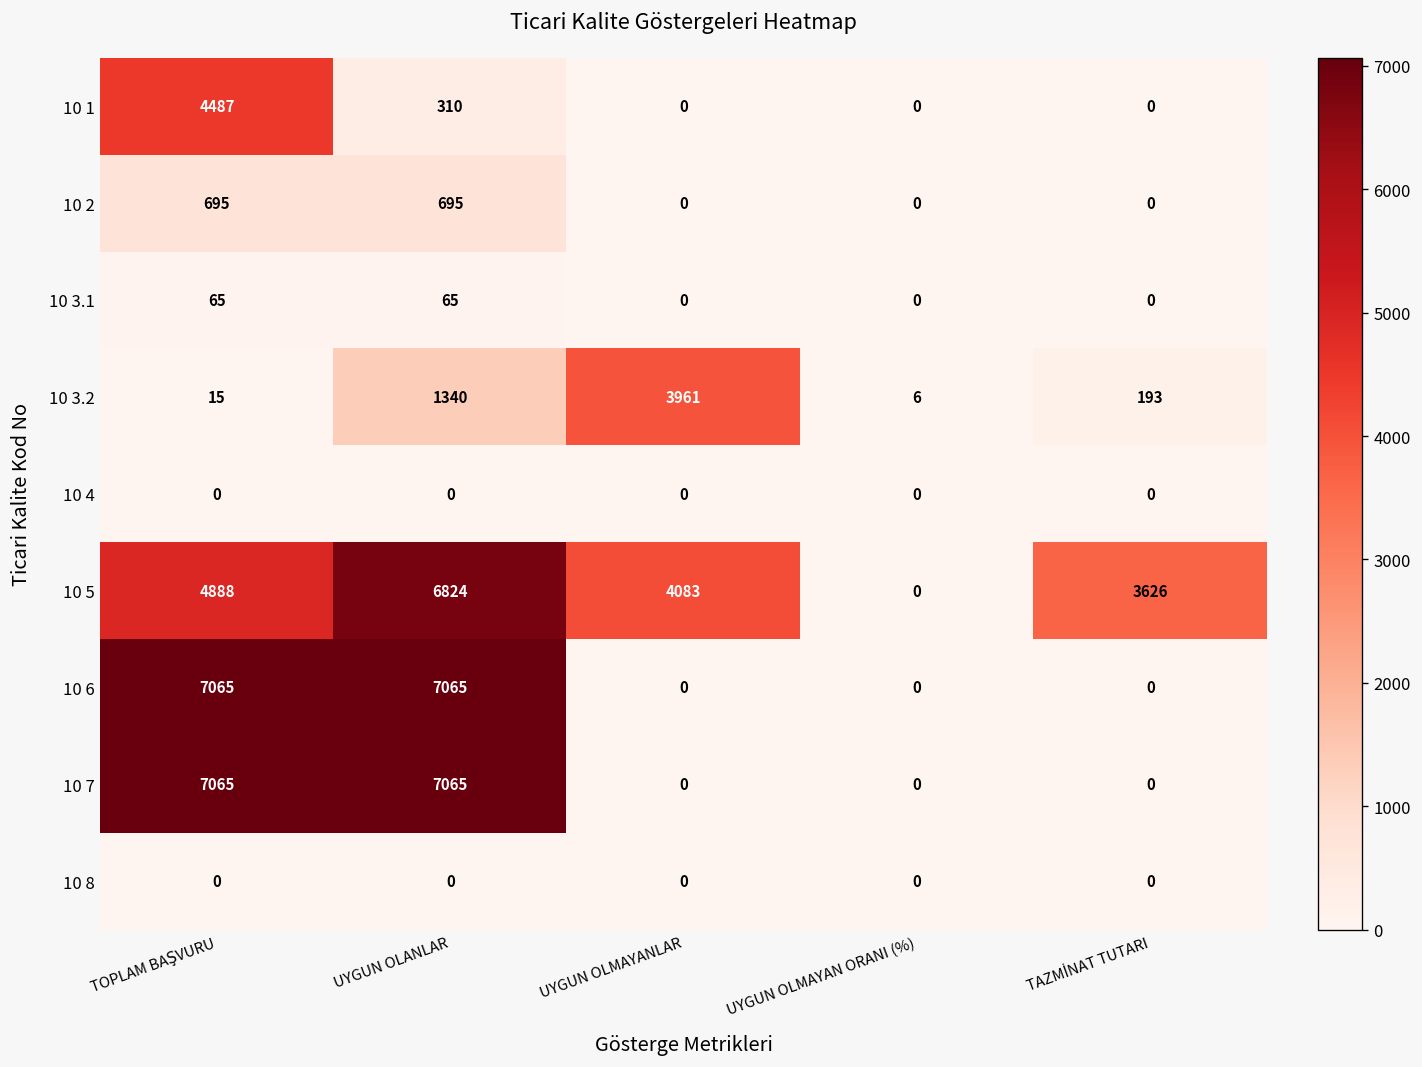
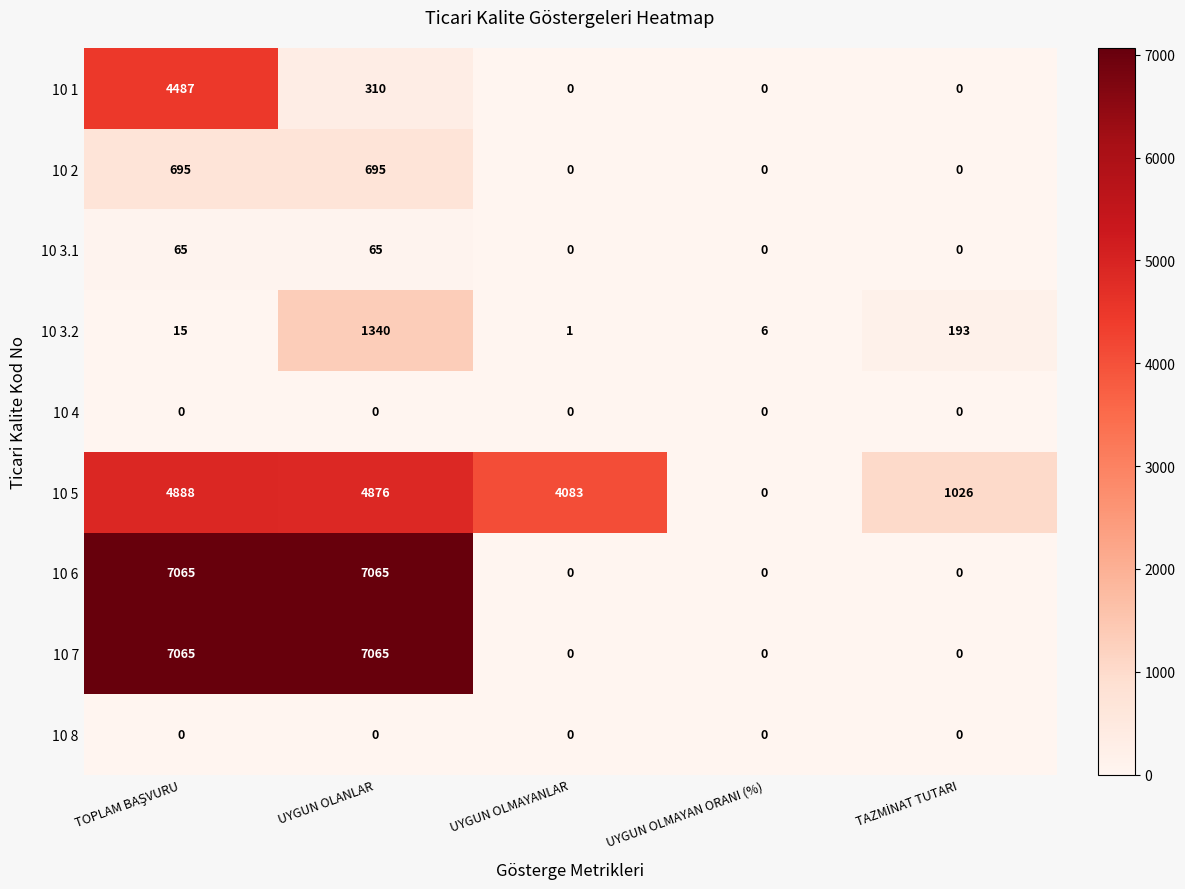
  {
    "10 1": {
      "TOPLAM BAŞVURU": 4487,
      "UYGUN OLANLAR": 310,
      "UYGUN OLMAYANLAR": 0,
      "UYGUN OLMAYAN ORANI (%)": 0,
      "TAZMİNAT TUTARI": 0
    },
    "10 2": {
      "TOPLAM BAŞVURU": 695,
      "UYGUN OLANLAR": 695,
      "UYGUN OLMAYANLAR": 0,
      "UYGUN OLMAYAN ORANI (%)": 0,
      "TAZMİNAT TUTARI": 0
    },
    "10 3.1": {
      "TOPLAM BAŞVURU": 65,
      "UYGUN OLANLAR": 65,
      "UYGUN OLMAYANLAR": 0,
      "UYGUN OLMAYAN ORANI (%)": 0,
      "TAZMİNAT TUTARI": 0
    },
    "10 3.2": {
      "TOPLAM BAŞVURU": 15,
      "UYGUN OLANLAR": 1340,
-     "UYGUN OLMAYANLAR": 3961,
+     "UYGUN OLMAYANLAR": 1,
      "UYGUN OLMAYAN ORANI (%)": 6,
      "TAZMİNAT TUTARI": 193
    },
    "10 4": {
      "TOPLAM BAŞVURU": 0,
      "UYGUN OLANLAR": 0,
      "UYGUN OLMAYANLAR": 0,
      "UYGUN OLMAYAN ORANI (%)": 0,
      "TAZMİNAT TUTARI": 0
    },
    "10 5": {
      "TOPLAM BAŞVURU": 4888,
-     "UYGUN OLANLAR": 6824,
+     "UYGUN OLANLAR": 4876,
      "UYGUN OLMAYANLAR": 4083,
      "UYGUN OLMAYAN ORANI (%)": 0,
-     "TAZMİNAT TUTARI": 3626
+     "TAZMİNAT TUTARI": 1026
    },
    "10 6": {
      "TOPLAM BAŞVURU": 7065,
      "UYGUN OLANLAR": 7065,
      "UYGUN OLMAYANLAR": 0,
      "UYGUN OLMAYAN ORANI (%)": 0,
      "TAZMİNAT TUTARI": 0
    },
    "10 7": {
      "TOPLAM BAŞVURU": 7065,
      "UYGUN OLANLAR": 7065,
      "UYGUN OLMAYANLAR": 0,
      "UYGUN OLMAYAN ORANI (%)": 0,
      "TAZMİNAT TUTARI": 0
    },
    "10 8": {
      "TOPLAM BAŞVURU": 0,
      "UYGUN OLANLAR": 0,
      "UYGUN OLMAYANLAR": 0,
      "UYGUN OLMAYAN ORANI (%)": 0,
      "TAZMİNAT TUTARI": 0
    }
  }
